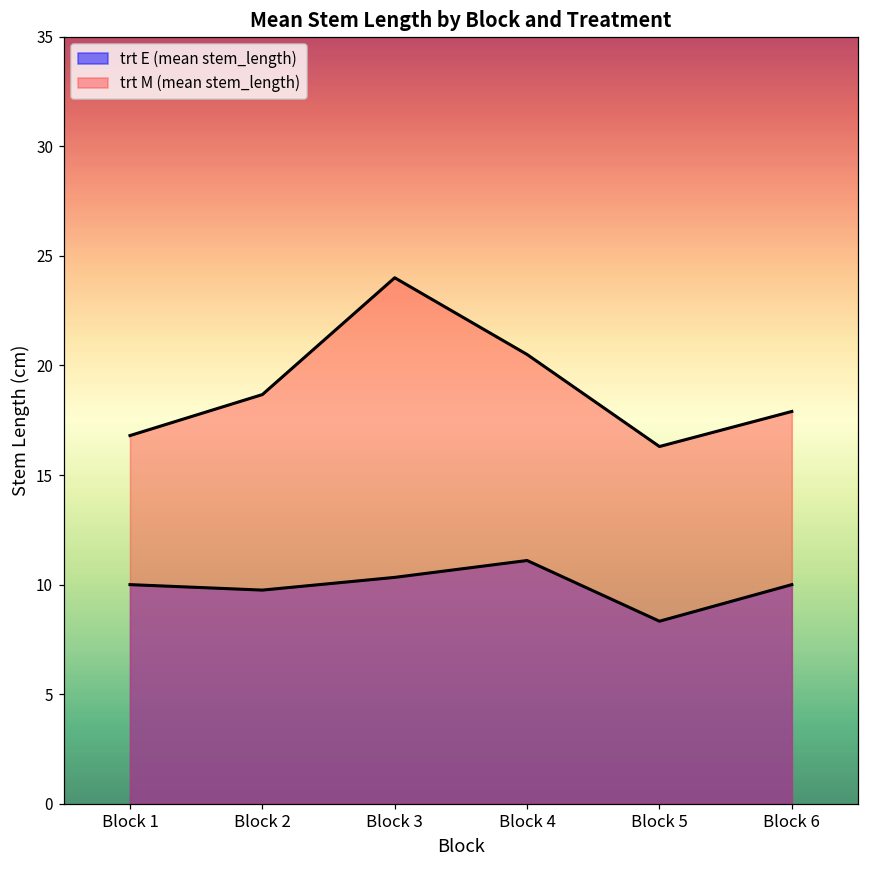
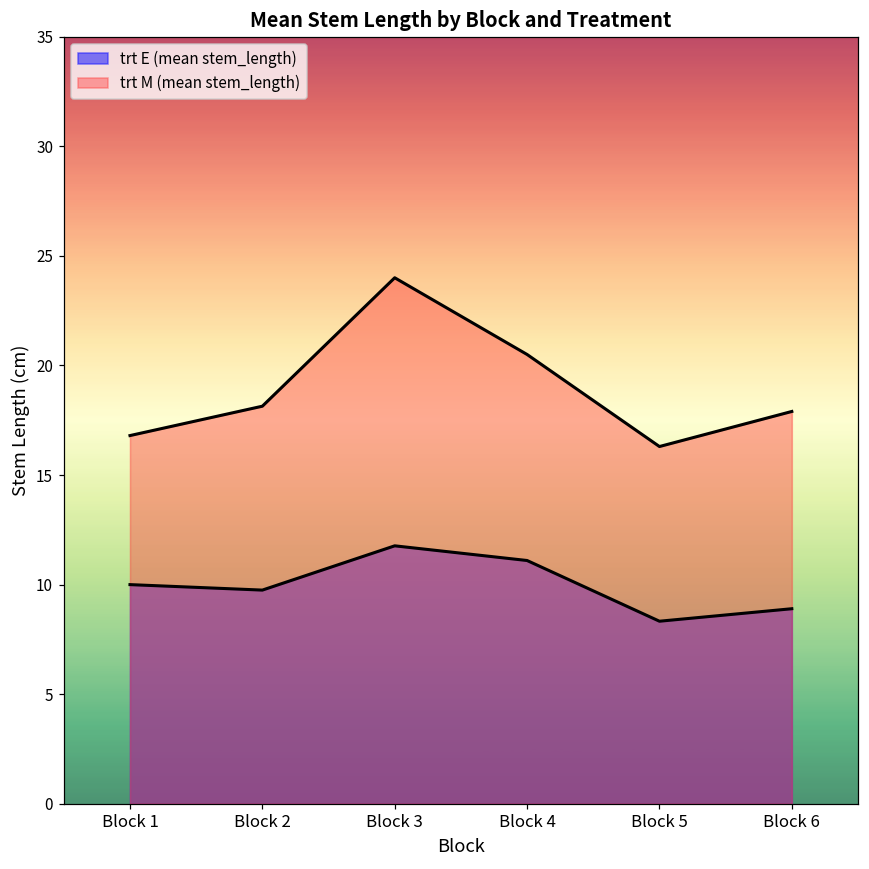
  {
    "trt E (mean stem_length)": {
      "Block 1": 10.0,
      "Block 2": 9.8,
-     "Block 3": 10.3,
+     "Block 3": 11.8,
      "Block 4": 11.1,
      "Block 5": 8.3,
-     "Block 6": 10.0
+     "Block 6": 8.9
    },
    "trt M (mean stem_length)": {
      "Block 1": 16.8,
-     "Block 2": 18.7,
+     "Block 2": 18.1,
      "Block 3": 24.0,
      "Block 4": 20.5,
      "Block 5": 16.3,
      "Block 6": 17.9
    }
  }
